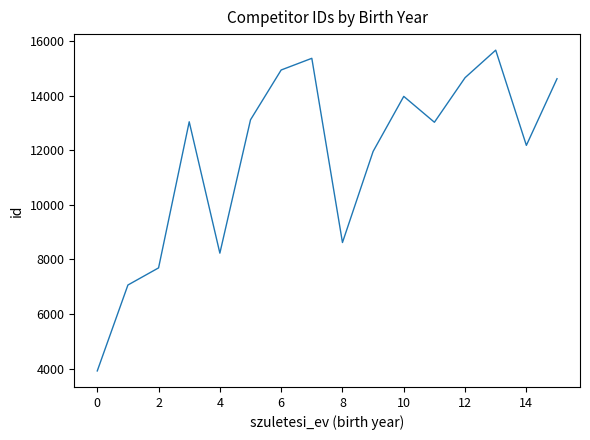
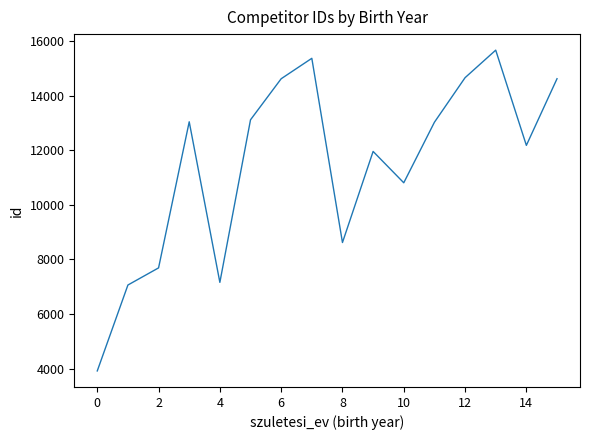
  {
    "0": 3900,
    "2": 7700,
-   "4": 8200,
-   "6": 14900,
+   "4": 7200,
+   "6": 14600,
    "8": 8600,
-   "10": 14000,
+   "10": 10800,
    "12": 14700,
    "14": 12200
  }
